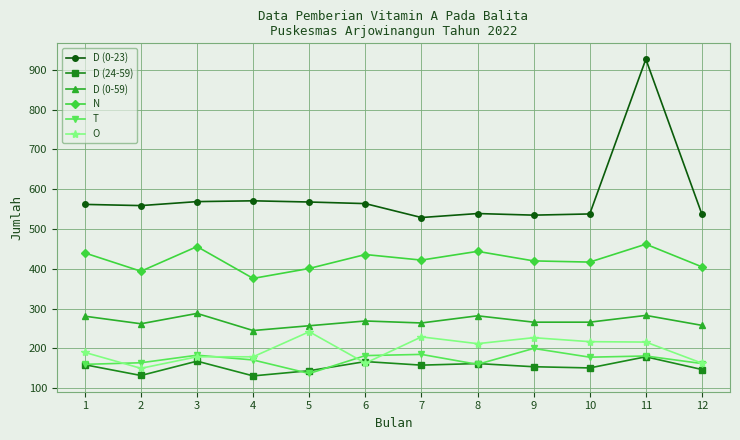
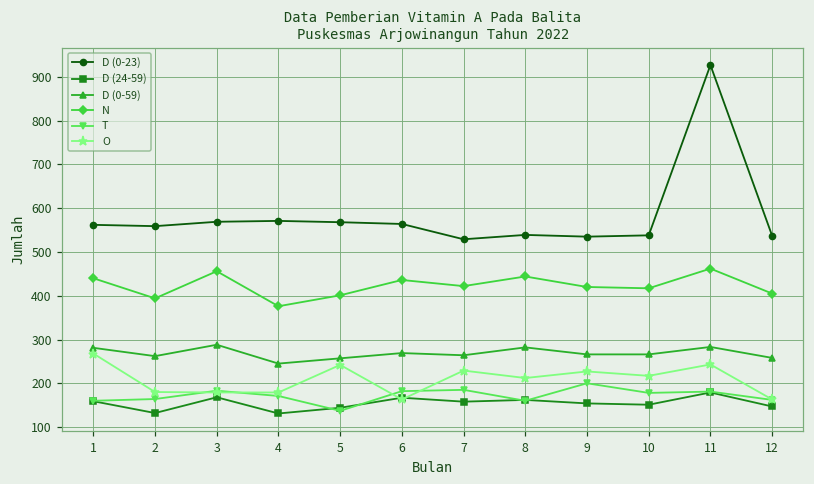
  {
    "O": {
-     "1": 190,
-     "2": 150,
+     "1": 270,
+     "2": 180,
      "4": 180,
      "5": 240,
      "7": 230,
      "8": 210,
      "9": 230,
      "10": 220,
-     "11": 220
+     "11": 240
    }
  }
